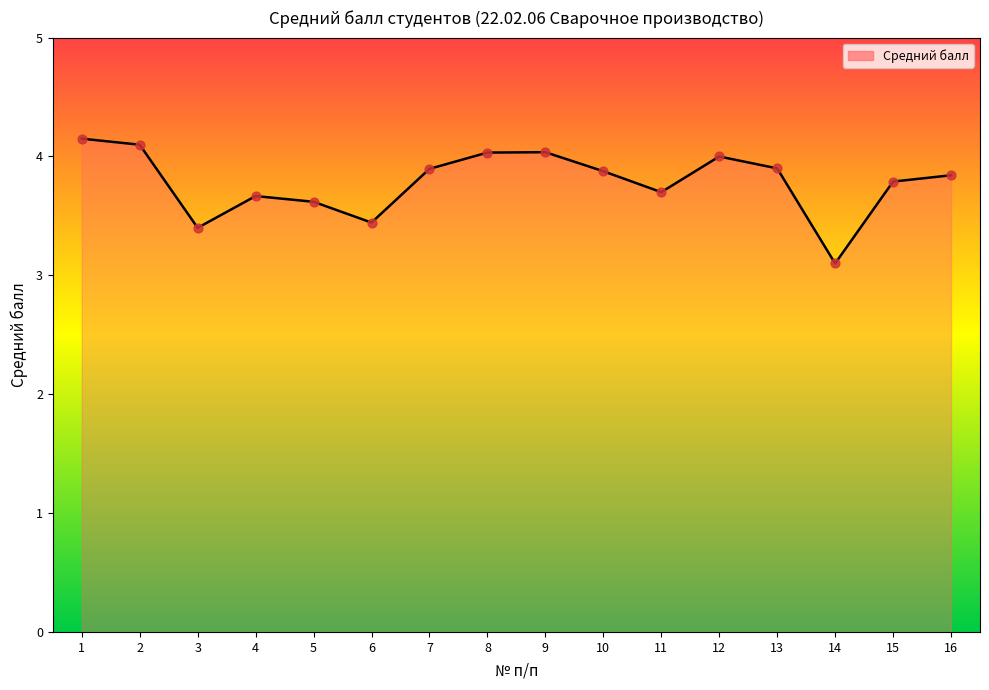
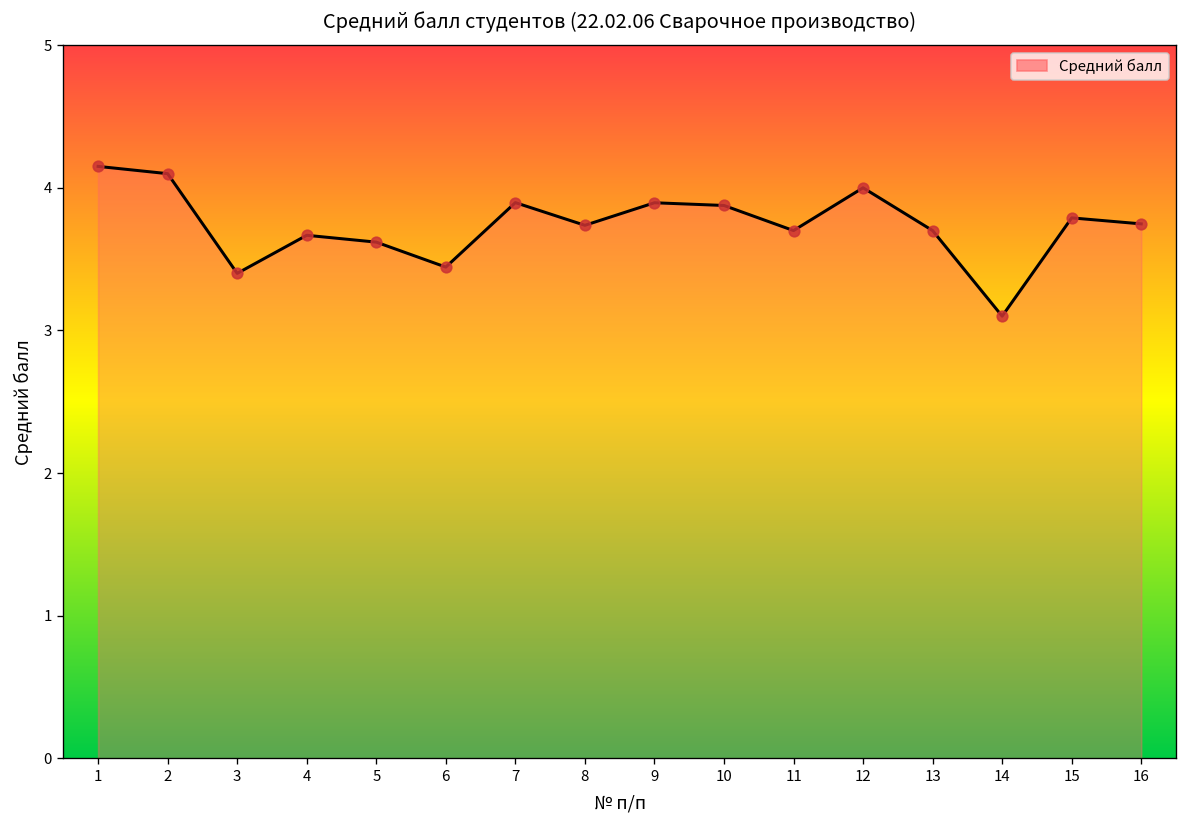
  {
    "1": 4.15,
    "2": 4.10,
    "3": 3.40,
    "4": 3.67,
    "5": 3.62,
    "6": 3.44,
    "7": 3.90,
-   "8": 4.03,
-   "9": 4.04,
+   "8": 3.74,
+   "9": 3.90,
    "10": 3.88,
    "11": 3.70,
    "12": 4.00,
-   "13": 3.9,
+   "13": 3.7,
    "14": 3.10,
    "15": 3.79,
-   "16": 3.84
+   "16": 3.75
  }
